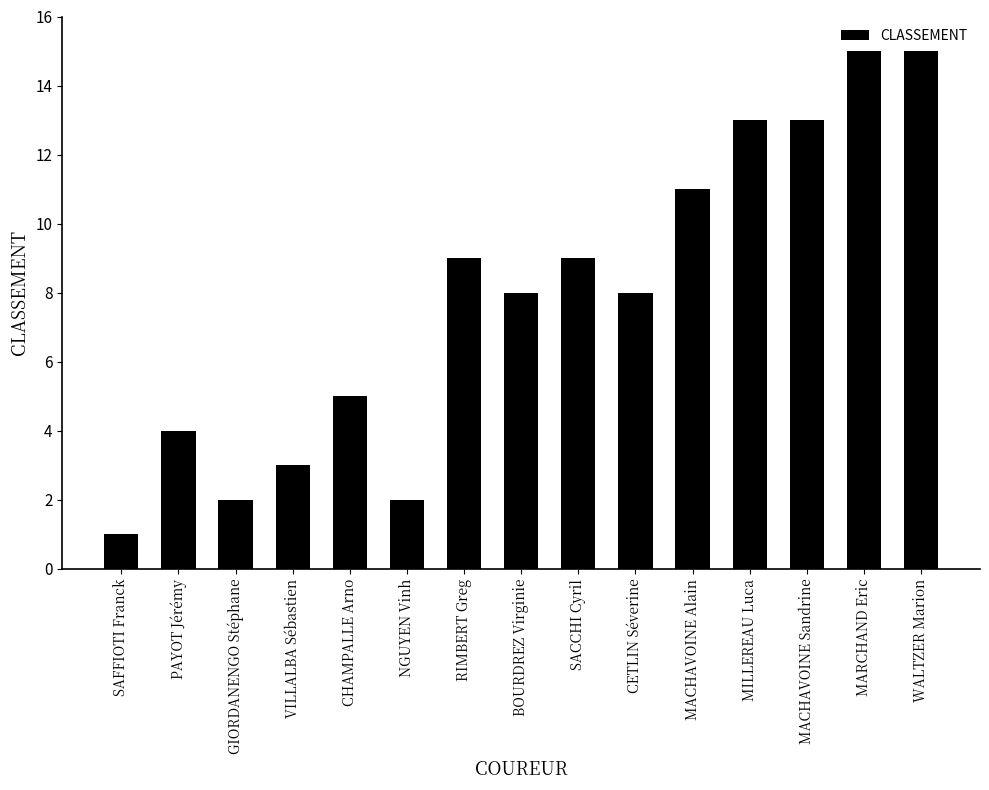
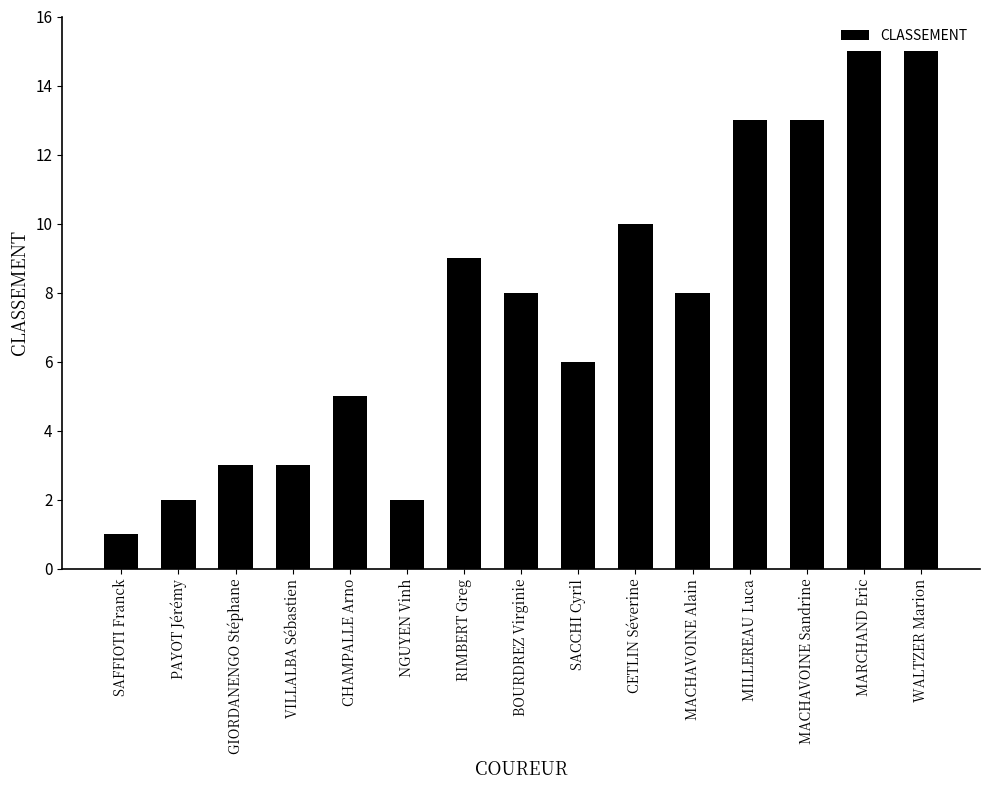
  {
    "SAFFIOTI Franck": 1,
-   "PAYOT Jérémy": 4,
-   "GIORDANENGO Stéphane": 2,
+   "PAYOT Jérémy": 2,
+   "GIORDANENGO Stéphane": 3,
    "VILLALBA Sébastien": 3,
    "CHAMPALLE Arno": 5,
    "NGUYEN Vinh": 2,
    "RIMBERT Greg": 9,
    "BOURDREZ Virginie": 8,
-   "SACCHI Cyril": 9,
-   "CETLIN Séverine": 8,
-   "MACHAVOINE Alain": 11,
+   "SACCHI Cyril": 6,
+   "CETLIN Séverine": 10,
+   "MACHAVOINE Alain": 8,
    "MILLEREAU Luca": 13,
    "MACHAVOINE Sandrine": 13,
    "MARCHAND Eric": 15,
    "WALTZER Marion": 15
  }
